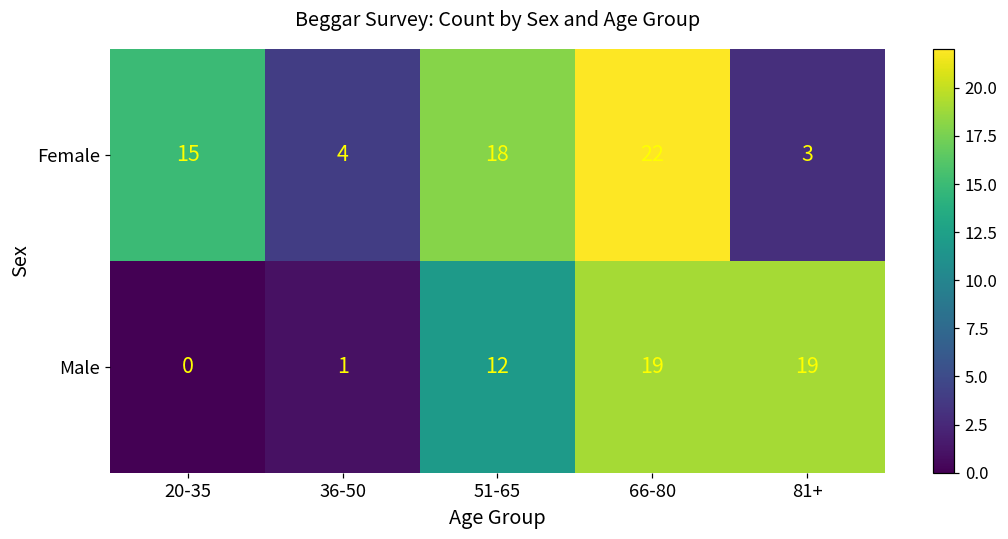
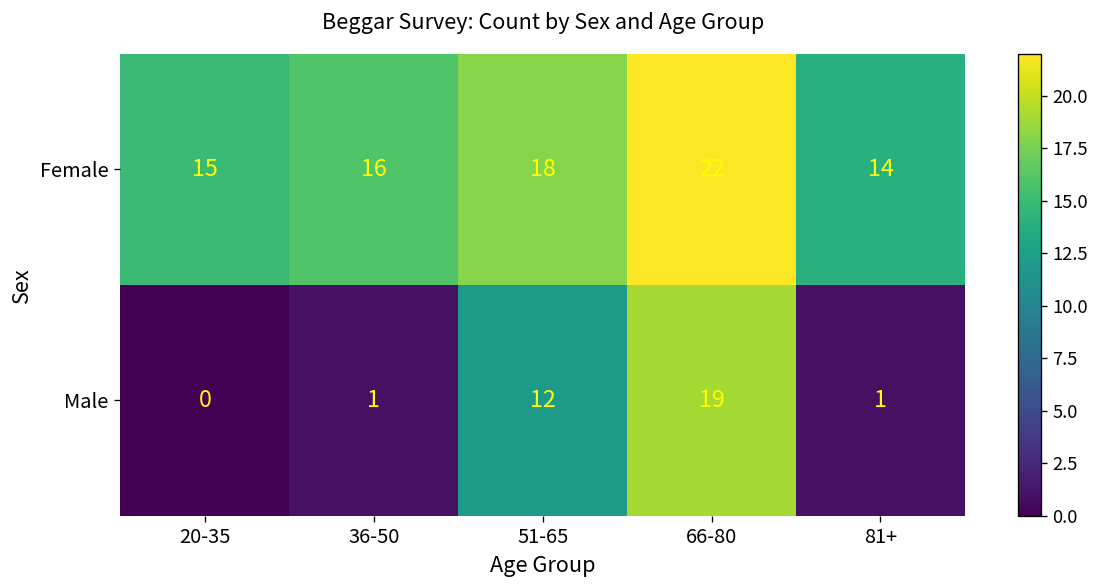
  {
    "Female": {
      "20-35": 15,
-     "36-50": 4,
+     "36-50": 16,
      "51-65": 18,
-     "81+": 3
+     "81+": 14
    },
    "Male": {
      "20-35": 0,
      "36-50": 1,
      "51-65": 12,
      "66-80": 19,
-     "81+": 19
+     "81+": 1
    }
  }
